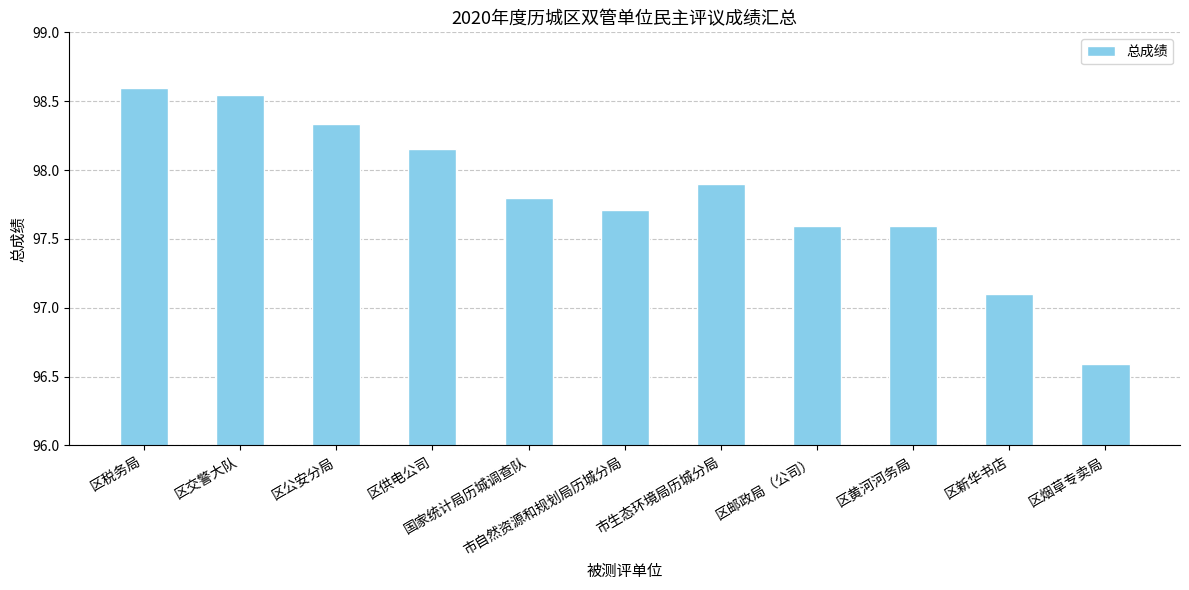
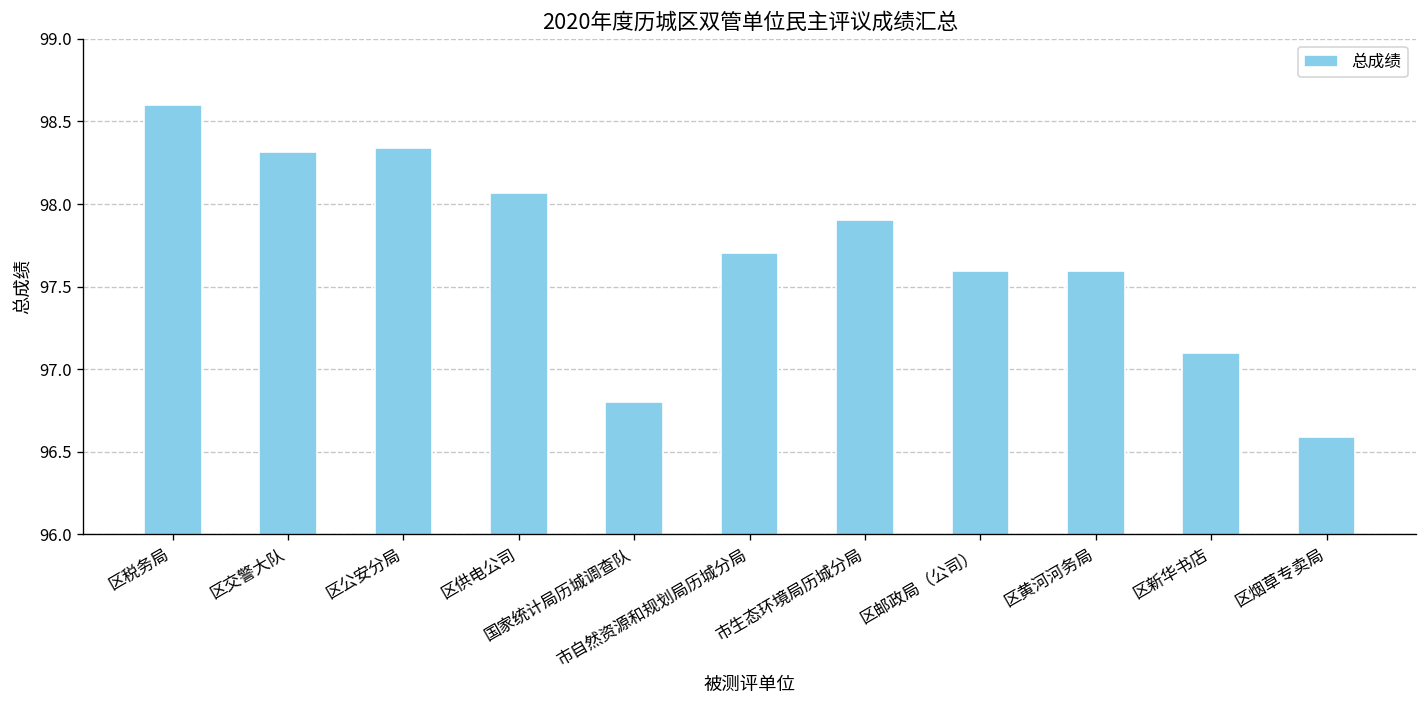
  {
    "区税务局": 98.60,
-   "区交警大队": 98.54,
+   "区交警大队": 98.31,
    "区公安分局": 98.34,
-   "区供电公司": 98.16,
-   "国家统计局历城调查队": 97.8,
+   "区供电公司": 98.07,
+   "国家统计局历城调查队": 96.8,
    "市自然资源和规划局历城分局": 97.71,
    "市生态环境局历城分局": 97.90,
    "区邮政局（公司）": 97.59,
    "区黄河河务局": 97.59,
    "区新华书店": 97.10,
    "区烟草专卖局": 96.59
  }
